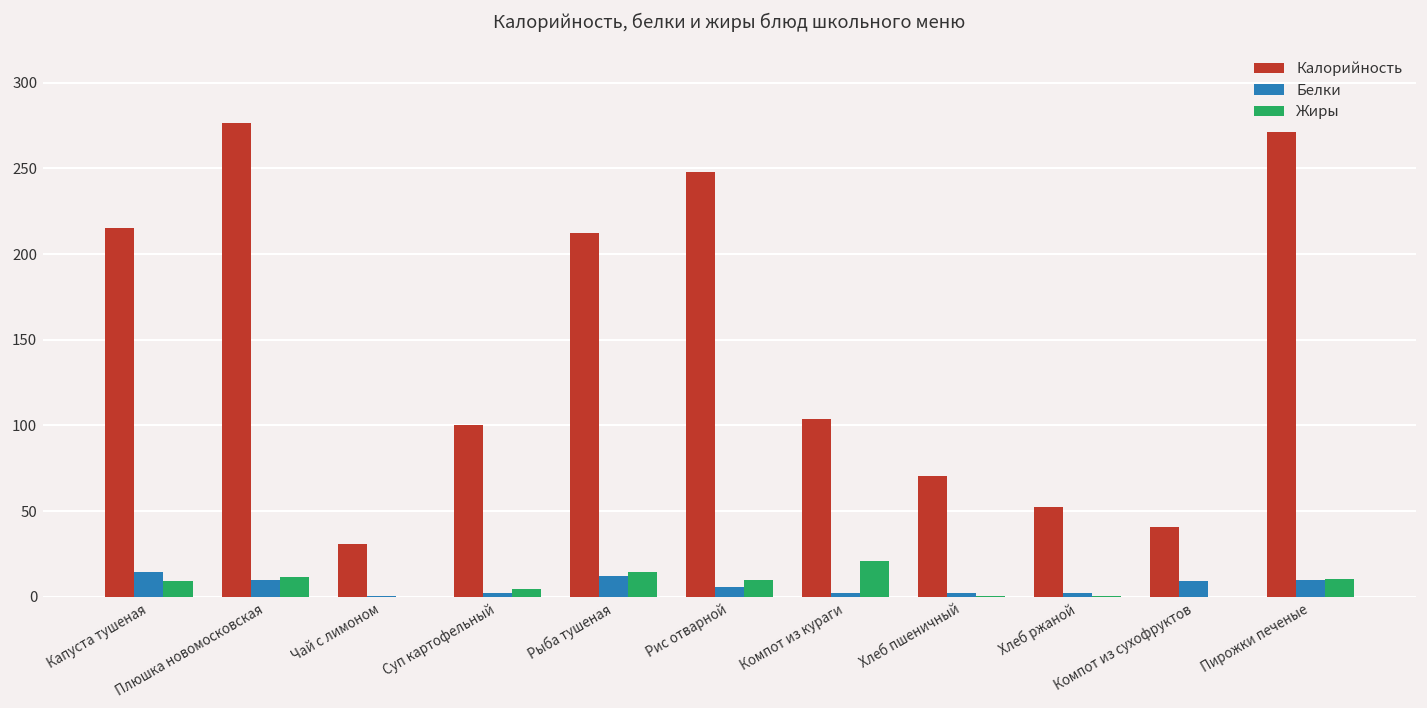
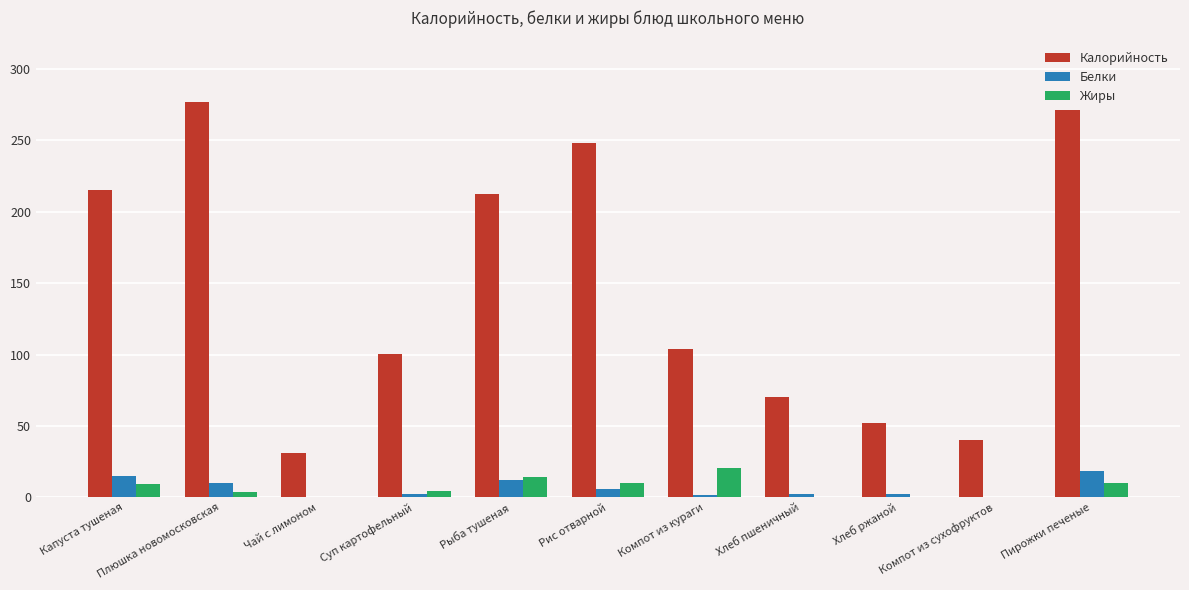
  {
    "Калорийность": {
      "Капуста тушеная": 215,
      "Плюшка новомосковская": 277,
      "Чай с лимоном": 31,
      "Суп картофельный": 100,
      "Рыба тушеная": 212,
      "Рис отварной": 248,
      "Компот из кураги": 104,
      "Хлеб пшеничный": 71,
      "Хлеб ржаной": 52,
      "Компот из сухофруктов": 40,
      "Пирожки печеные": 271
    },
    "Белки": {
      "Капуста тушеная": 15,
      "Плюшка новомосковская": 10,
      "Суп картофельный": 2,
      "Рыба тушеная": 12,
      "Рис отварной": 6,
      "Компот из кураги": 2,
      "Хлеб пшеничный": 2,
      "Хлеб ржаной": 2,
-     "Компот из сухофруктов": 9,
-     "Пирожки печеные": 10
+     "Компот из сухофруктов": 0,
+     "Пирожки печеные": 18
    },
    "Жиры": {
      "Капуста тушеная": 9,
-     "Плюшка новомосковская": 12,
+     "Плюшка новомосковская": 4,
      "Чай с лимоном": 0,
      "Суп картофельный": 5,
      "Рыба тушеная": 15,
      "Рис отварной": 10,
      "Компот из кураги": 21,
      "Компот из сухофруктов": 0,
      "Пирожки печеные": 10
    }
  }
